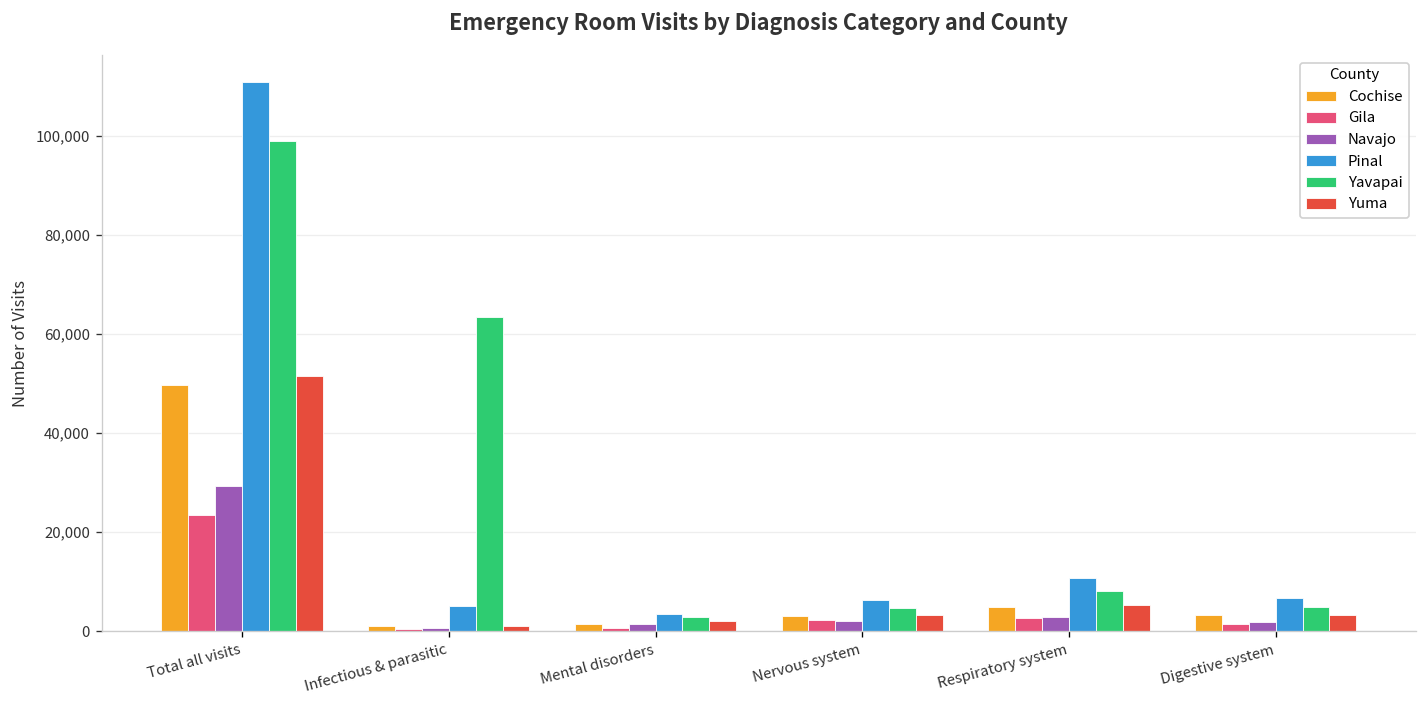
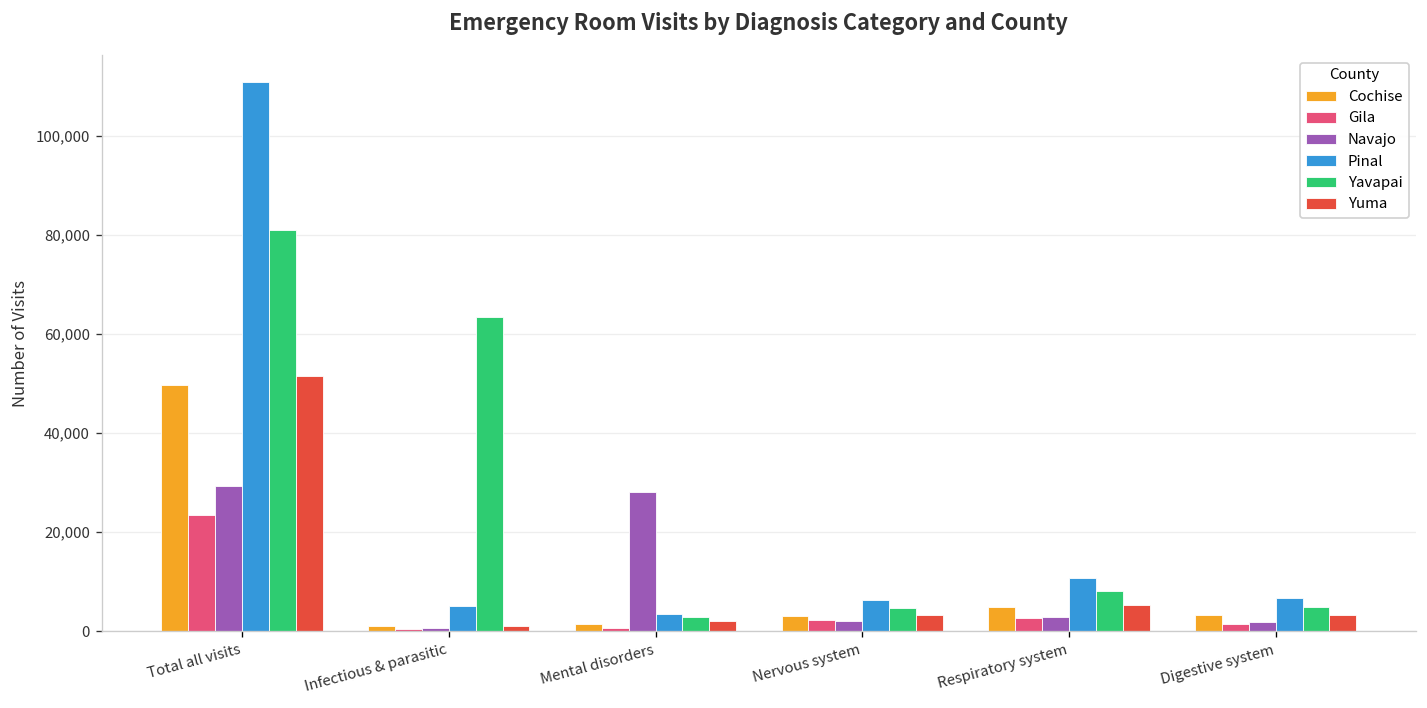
  {
    "Cochise": {
      "Total all visits": "50,000",
      "Infectious & parasitic": "1,000",
      "Mental disorders": "2,000",
      "Nervous system": "3,000",
      "Respiratory system": "5,000",
      "Digestive system": "3,000"
    },
    "Gila": {
      "Total all visits": "23,000",
      "Mental disorders": "1,000",
      "Nervous system": "2,000",
      "Respiratory system": "3,000",
      "Digestive system": "1,000"
    },
    "Navajo": {
      "Total all visits": "29,000",
      "Infectious & parasitic": "1,000",
-     "Mental disorders": "2,000",
+     "Mental disorders": "28,000",
      "Nervous system": "2,000",
      "Respiratory system": "3,000",
      "Digestive system": "2,000"
    },
    "Pinal": {
      "Total all visits": "111,000",
      "Infectious & parasitic": "5,000",
      "Mental disorders": "4,000",
      "Nervous system": "6,000",
      "Respiratory system": "11,000",
      "Digestive system": "7,000"
    },
    "Yavapai": {
-     "Total all visits": "99,000",
+     "Total all visits": "81,000",
      "Infectious & parasitic": "64,000",
      "Mental disorders": "3,000",
      "Nervous system": "5,000",
      "Respiratory system": "8,000",
      "Digestive system": "5,000"
    },
    "Yuma": {
      "Total all visits": "52,000",
      "Infectious & parasitic": "1,000",
      "Mental disorders": "2,000",
      "Nervous system": "3,000",
      "Respiratory system": "5,000",
      "Digestive system": "3,000"
    }
  }
